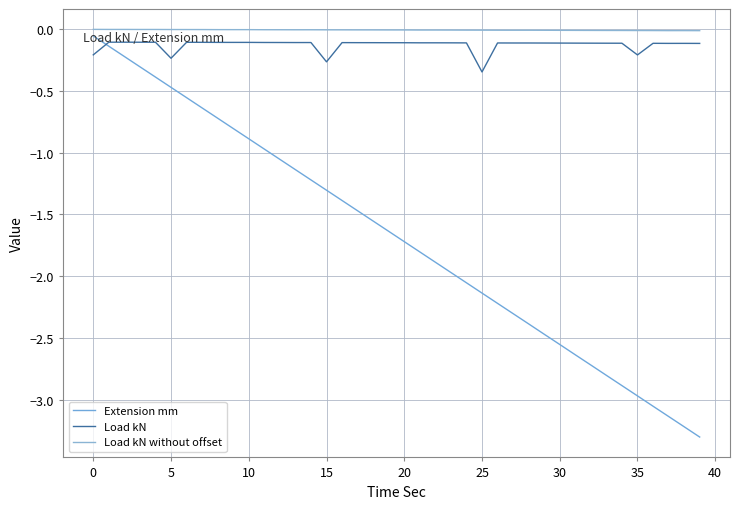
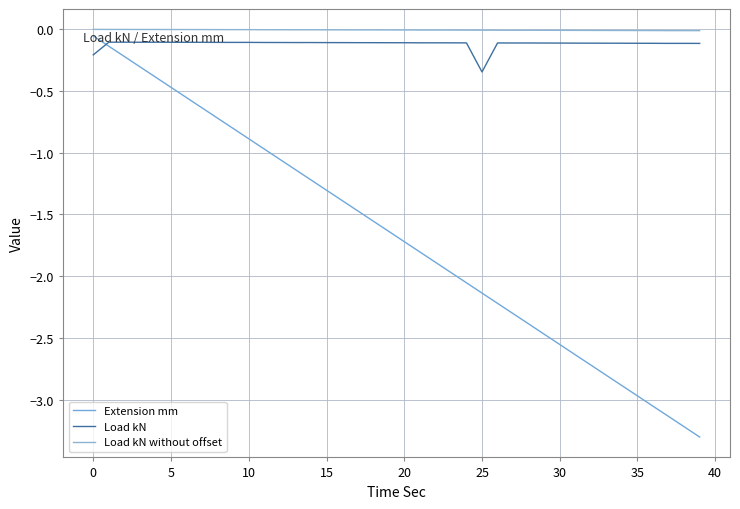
  {
    "Load kN": {
      "0": -0.21,
-     "5": -0.23,
+     "5": -0.10,
      "10": -0.11,
-     "15": -0.26,
+     "15": -0.11,
      "20": -0.11,
      "25": -0.35,
      "30": -0.11,
-     "35": -0.21
+     "35": -0.11
    }
  }
